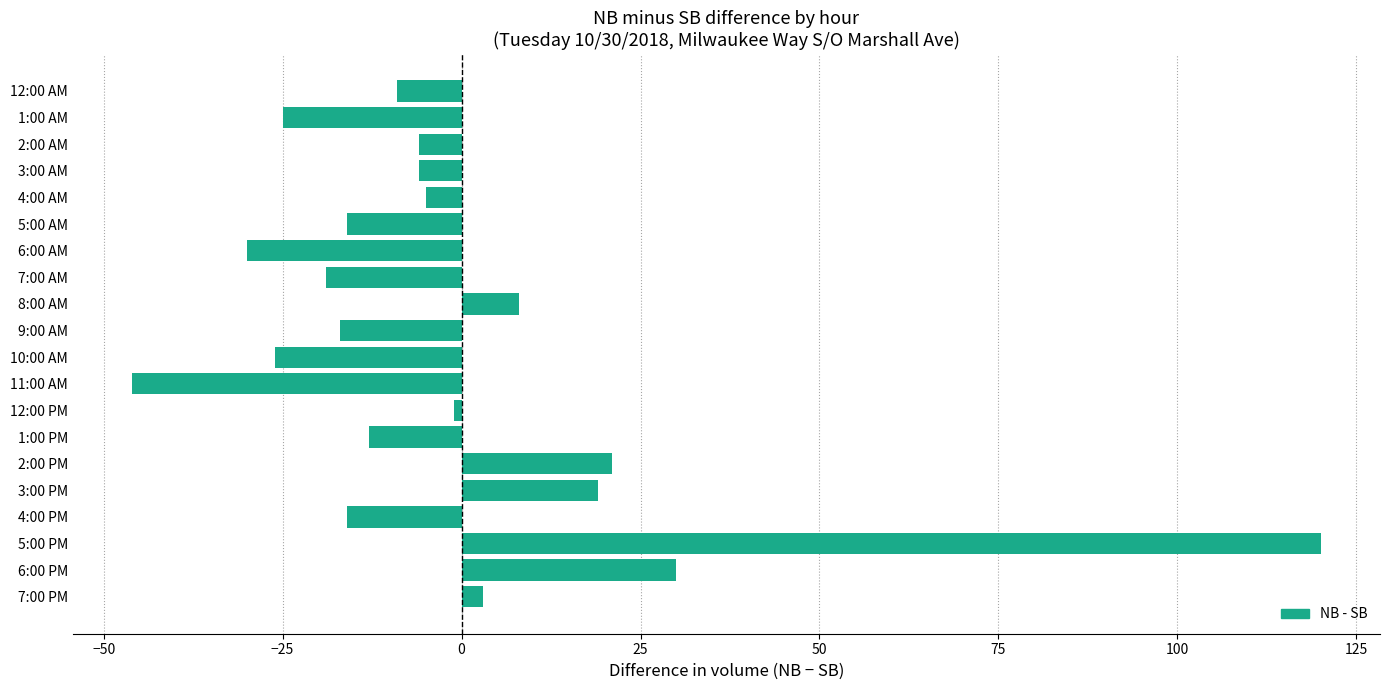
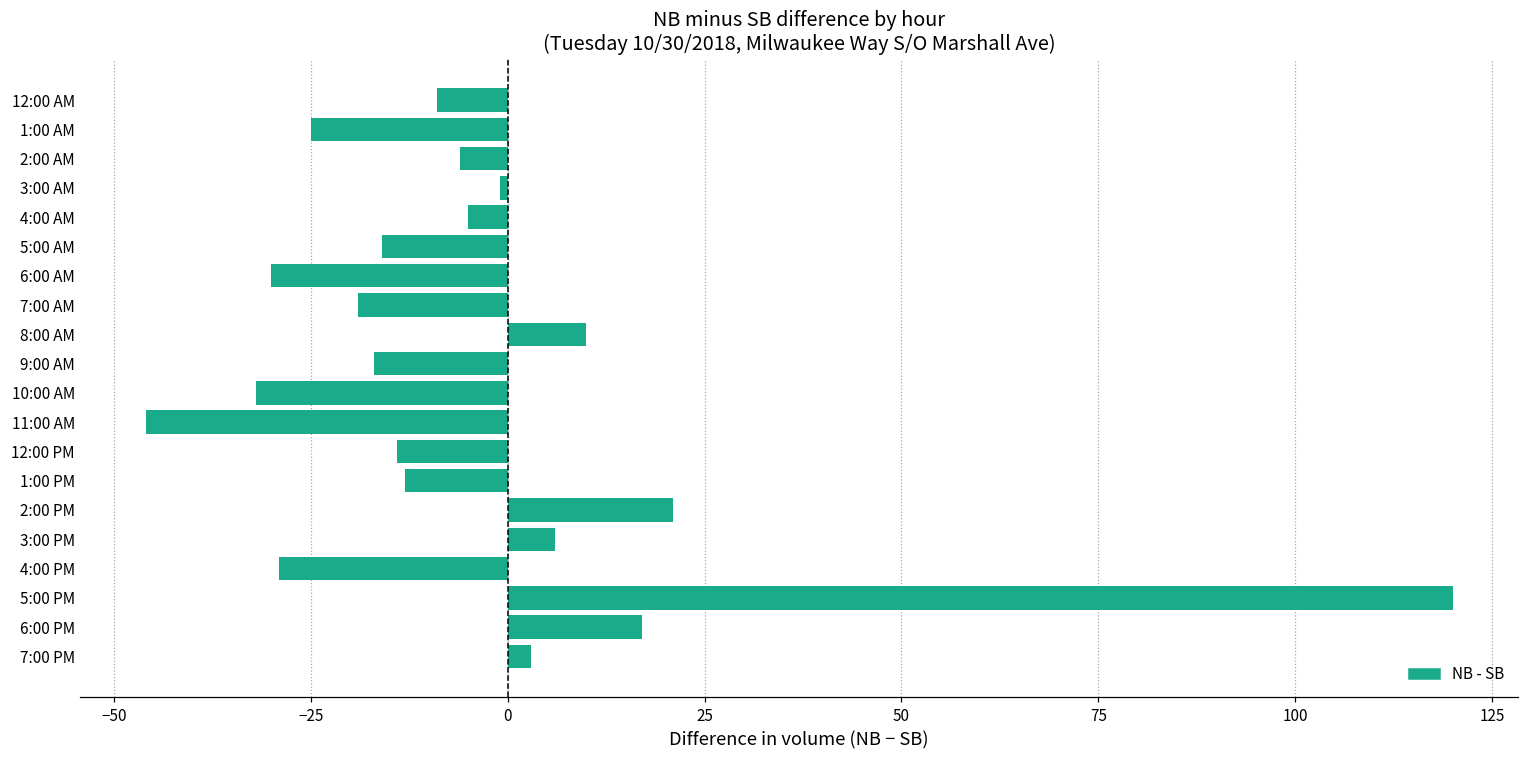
  {
    "12:00 AM": -9,
    "1:00 AM": -25,
    "2:00 AM": -6,
-   "3:00 AM": -6,
+   "3:00 AM": -1,
    "4:00 AM": -5,
    "5:00 AM": -16,
    "6:00 AM": -30,
    "7:00 AM": -19,
-   "8:00 AM": 8,
+   "8:00 AM": 10,
    "9:00 AM": -17,
-   "10:00 AM": -26,
+   "10:00 AM": -32,
    "11:00 AM": -46,
-   "12:00 PM": -1,
+   "12:00 PM": -14,
    "1:00 PM": -13,
    "2:00 PM": 21,
-   "3:00 PM": 19,
-   "4:00 PM": -16,
+   "3:00 PM": 6,
+   "4:00 PM": -29,
    "5:00 PM": 120,
-   "6:00 PM": 30,
+   "6:00 PM": 17,
    "7:00 PM": 3
  }
